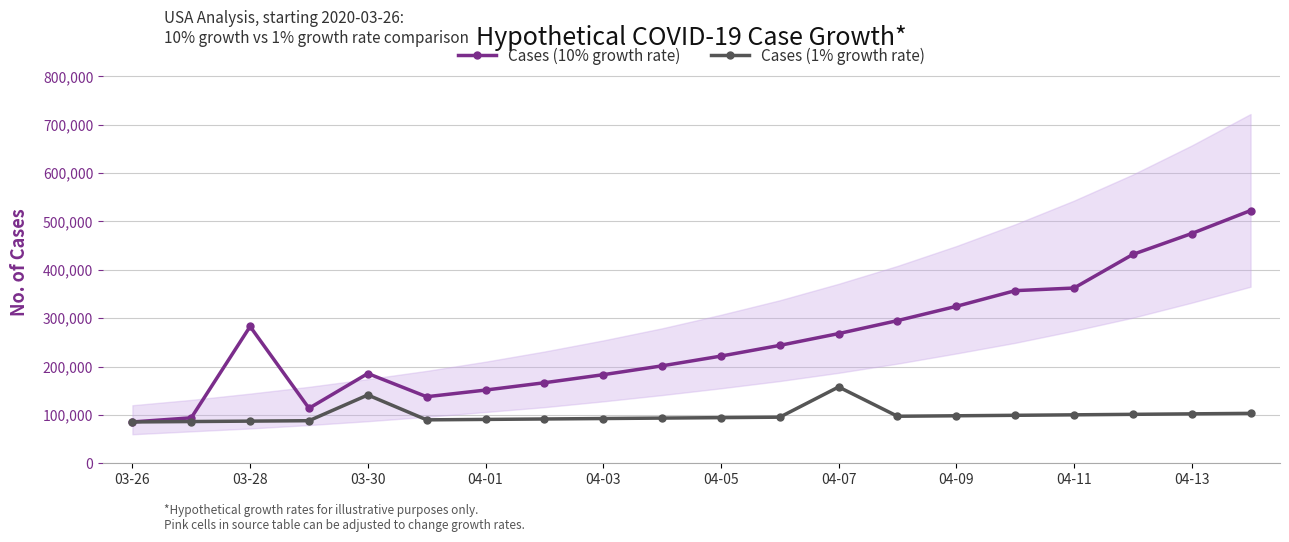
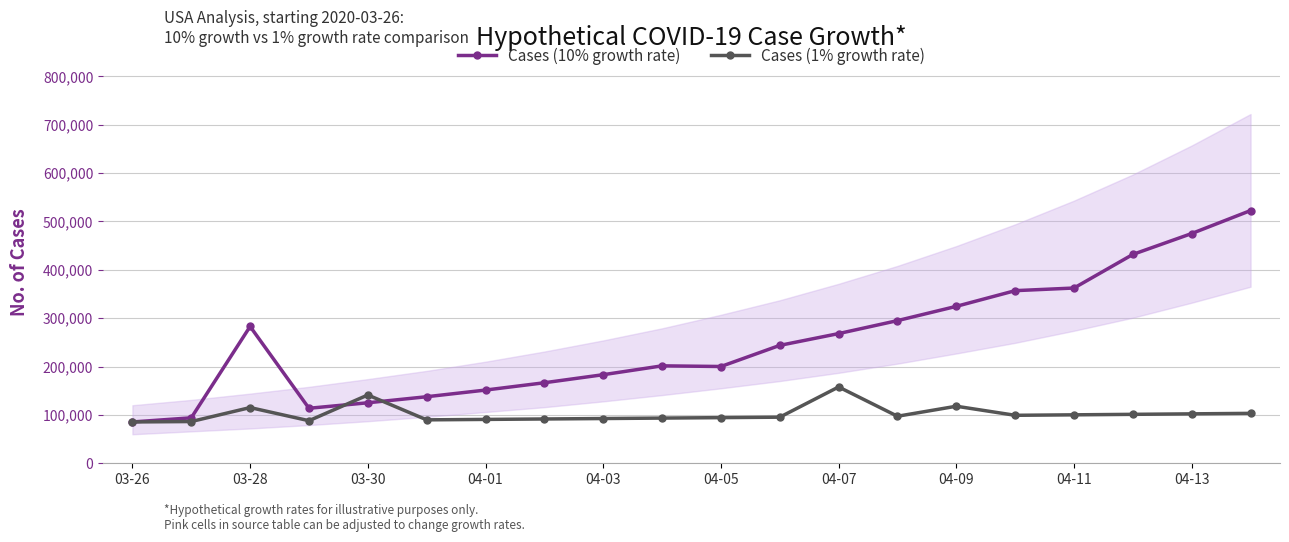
  {
    "Cases (10% growth rate)": {
      "03-28": "280,000",
-     "03-30": "190,000",
+     "03-30": "130,000",
      "04-01": "150,000",
      "04-03": "180,000",
-     "04-05": "220,000",
+     "04-05": "200,000",
      "04-07": "270,000",
      "04-09": "320,000",
      "04-11": "360,000",
      "04-13": "480,000"
    },
    "Cases (1% growth rate)": {
-     "03-28": "90,000",
+     "03-28": "120,000",
      "03-30": "140,000",
      "04-01": "90,000",
      "04-03": "90,000",
      "04-05": "90,000",
      "04-07": "160,000",
-     "04-09": "100,000",
+     "04-09": "120,000",
      "04-11": "100,000",
      "04-13": "100,000"
    }
  }
